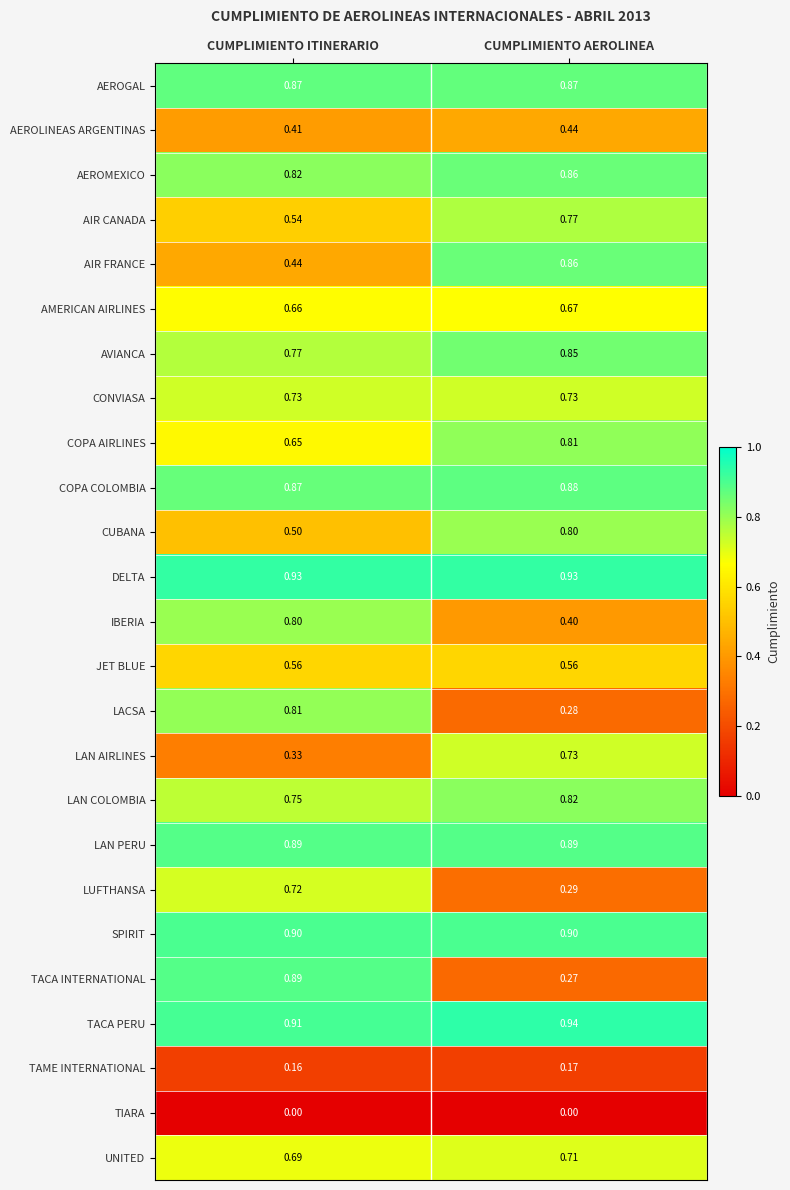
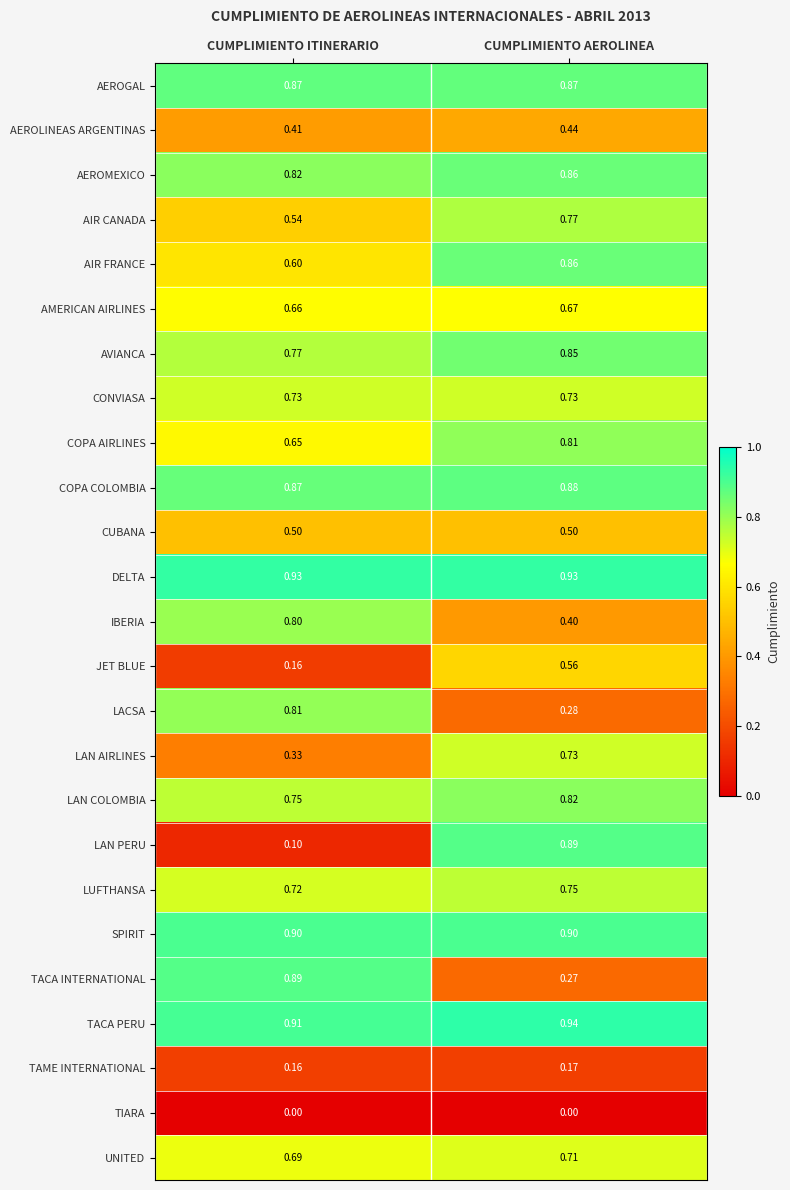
  {
    "AEROGAL": {
      "CUMPLIMIENTO ITINERARIO": 0.87,
      "CUMPLIMIENTO AEROLINEA": 0.87
    },
    "AEROLINEAS ARGENTINAS": {
      "CUMPLIMIENTO ITINERARIO": 0.41,
      "CUMPLIMIENTO AEROLINEA": 0.44
    },
    "AEROMEXICO": {
      "CUMPLIMIENTO ITINERARIO": 0.82,
      "CUMPLIMIENTO AEROLINEA": 0.86
    },
    "AIR CANADA": {
      "CUMPLIMIENTO ITINERARIO": 0.54,
      "CUMPLIMIENTO AEROLINEA": 0.77
    },
    "AIR FRANCE": {
-     "CUMPLIMIENTO ITINERARIO": 0.44,
+     "CUMPLIMIENTO ITINERARIO": 0.60,
      "CUMPLIMIENTO AEROLINEA": 0.86
    },
    "AMERICAN AIRLINES": {
      "CUMPLIMIENTO ITINERARIO": 0.66,
      "CUMPLIMIENTO AEROLINEA": 0.67
    },
    "AVIANCA": {
      "CUMPLIMIENTO ITINERARIO": 0.77,
      "CUMPLIMIENTO AEROLINEA": 0.85
    },
    "CONVIASA": {
      "CUMPLIMIENTO ITINERARIO": 0.73,
      "CUMPLIMIENTO AEROLINEA": 0.73
    },
    "COPA AIRLINES": {
      "CUMPLIMIENTO ITINERARIO": 0.65,
      "CUMPLIMIENTO AEROLINEA": 0.81
    },
    "COPA COLOMBIA": {
      "CUMPLIMIENTO ITINERARIO": 0.87,
      "CUMPLIMIENTO AEROLINEA": 0.88
    },
    "CUBANA": {
      "CUMPLIMIENTO ITINERARIO": 0.50,
-     "CUMPLIMIENTO AEROLINEA": 0.80
+     "CUMPLIMIENTO AEROLINEA": 0.50
    },
    "DELTA": {
      "CUMPLIMIENTO ITINERARIO": 0.93,
      "CUMPLIMIENTO AEROLINEA": 0.93
    },
    "IBERIA": {
      "CUMPLIMIENTO ITINERARIO": 0.80,
      "CUMPLIMIENTO AEROLINEA": 0.40
    },
    "JET BLUE": {
-     "CUMPLIMIENTO ITINERARIO": 0.56,
+     "CUMPLIMIENTO ITINERARIO": 0.16,
      "CUMPLIMIENTO AEROLINEA": 0.56
    },
    "LACSA": {
      "CUMPLIMIENTO ITINERARIO": 0.81,
      "CUMPLIMIENTO AEROLINEA": 0.28
    },
    "LAN AIRLINES": {
      "CUMPLIMIENTO ITINERARIO": 0.33,
      "CUMPLIMIENTO AEROLINEA": 0.73
    },
    "LAN COLOMBIA": {
      "CUMPLIMIENTO ITINERARIO": 0.75,
      "CUMPLIMIENTO AEROLINEA": 0.82
    },
    "LAN PERU": {
-     "CUMPLIMIENTO ITINERARIO": 0.89,
+     "CUMPLIMIENTO ITINERARIO": 0.10,
      "CUMPLIMIENTO AEROLINEA": 0.89
    },
    "LUFTHANSA": {
      "CUMPLIMIENTO ITINERARIO": 0.72,
-     "CUMPLIMIENTO AEROLINEA": 0.29
+     "CUMPLIMIENTO AEROLINEA": 0.75
    },
    "SPIRIT": {
      "CUMPLIMIENTO ITINERARIO": 0.90,
      "CUMPLIMIENTO AEROLINEA": 0.90
    },
    "TACA INTERNATIONAL": {
      "CUMPLIMIENTO ITINERARIO": 0.89,
      "CUMPLIMIENTO AEROLINEA": 0.27
    },
    "TACA PERU": {
      "CUMPLIMIENTO ITINERARIO": 0.91,
      "CUMPLIMIENTO AEROLINEA": 0.94
    },
    "TAME INTERNATIONAL": {
      "CUMPLIMIENTO ITINERARIO": 0.16,
      "CUMPLIMIENTO AEROLINEA": 0.17
    },
    "TIARA": {
      "CUMPLIMIENTO ITINERARIO": 0.00,
      "CUMPLIMIENTO AEROLINEA": 0.00
    },
    "UNITED": {
      "CUMPLIMIENTO ITINERARIO": 0.69,
      "CUMPLIMIENTO AEROLINEA": 0.71
    }
  }
